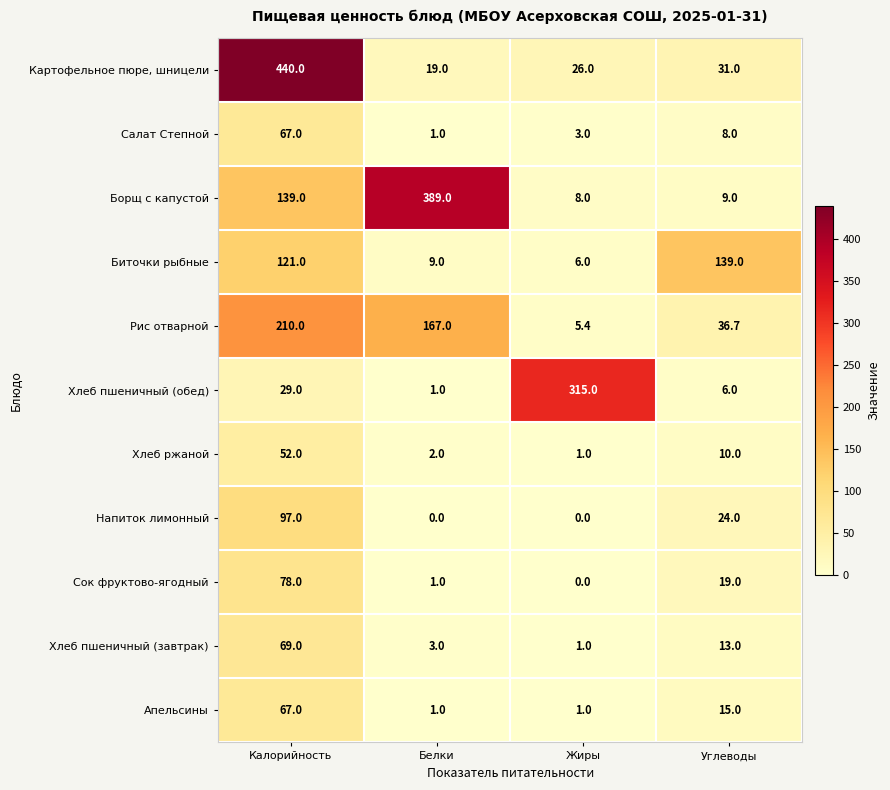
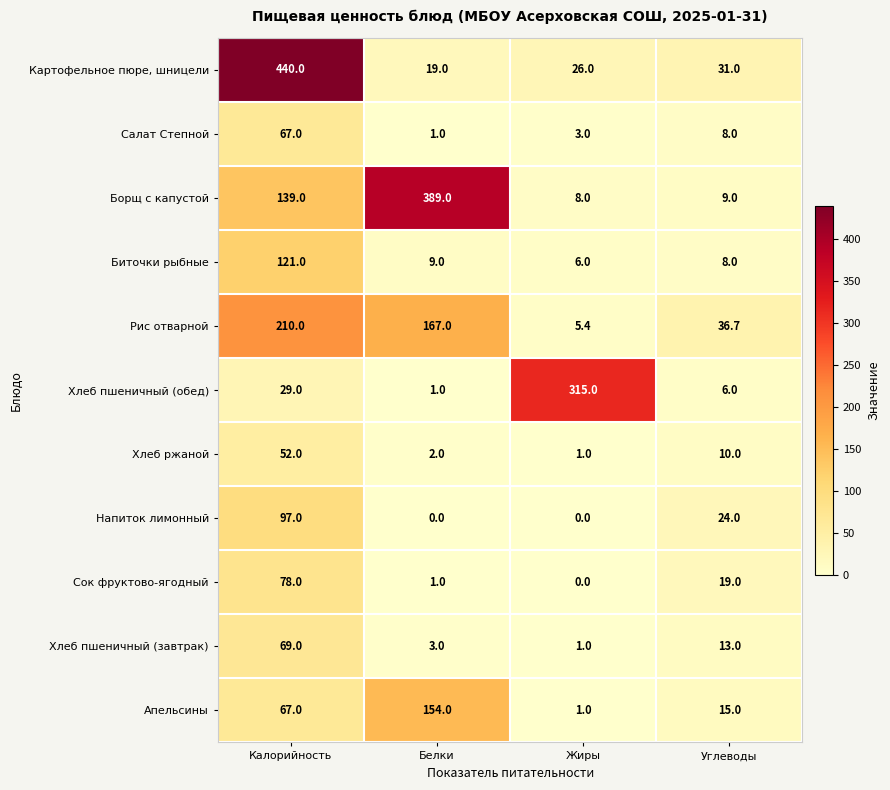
  {
    "Картофельное пюре, шницели": {
      "Калорийность": 440.0,
      "Белки": 19.0,
      "Жиры": 26.0,
      "Углеводы": 31.0
    },
    "Салат Степной": {
      "Калорийность": 67.0,
      "Белки": 1.0,
      "Жиры": 3.0,
      "Углеводы": 8.0
    },
    "Борщ с капустой": {
      "Калорийность": 139.0,
      "Белки": 389.0,
      "Жиры": 8.0,
      "Углеводы": 9.0
    },
    "Биточки рыбные": {
      "Калорийность": 121.0,
      "Белки": 9.0,
      "Жиры": 6.0,
-     "Углеводы": 139.0
+     "Углеводы": 8.0
    },
    "Рис отварной": {
      "Калорийность": 210.0,
      "Белки": 167.0,
      "Жиры": 5.4,
      "Углеводы": 36.7
    },
    "Хлеб пшеничный (обед)": {
      "Калорийность": 29.0,
      "Белки": 1.0,
      "Жиры": 315.0,
      "Углеводы": 6.0
    },
    "Хлеб ржаной": {
      "Калорийность": 52.0,
      "Белки": 2.0,
      "Жиры": 1.0,
      "Углеводы": 10.0
    },
    "Напиток лимонный": {
      "Калорийность": 97.0,
      "Белки": 0.0,
      "Жиры": 0.0,
      "Углеводы": 24.0
    },
    "Сок фруктово-ягодный": {
      "Калорийность": 78.0,
      "Белки": 1.0,
      "Жиры": 0.0,
      "Углеводы": 19.0
    },
    "Хлеб пшеничный (завтрак)": {
      "Калорийность": 69.0,
      "Белки": 3.0,
      "Жиры": 1.0,
      "Углеводы": 13.0
    },
    "Апельсины": {
      "Калорийность": 67.0,
-     "Белки": 1.0,
+     "Белки": 154.0,
      "Жиры": 1.0,
      "Углеводы": 15.0
    }
  }
